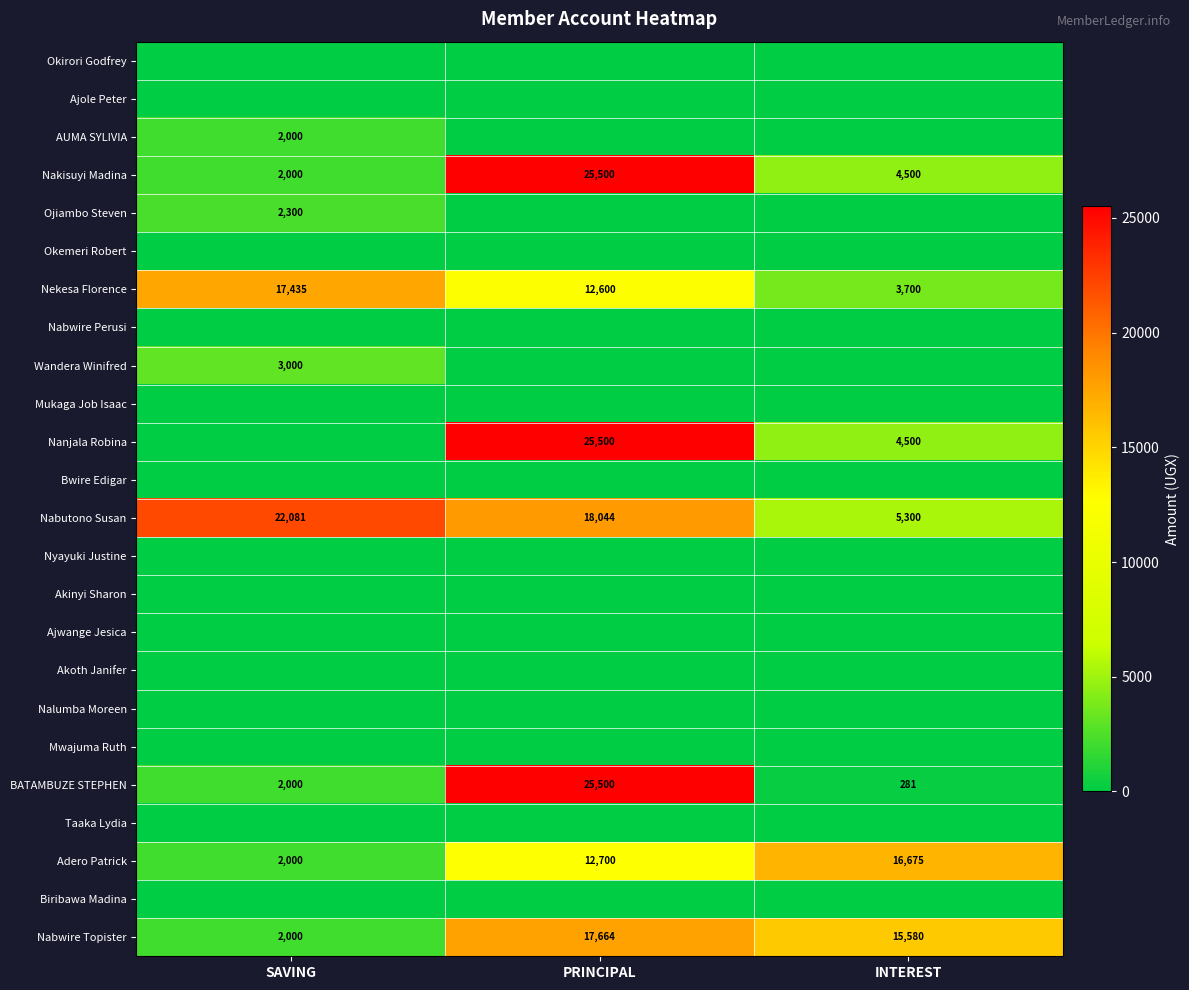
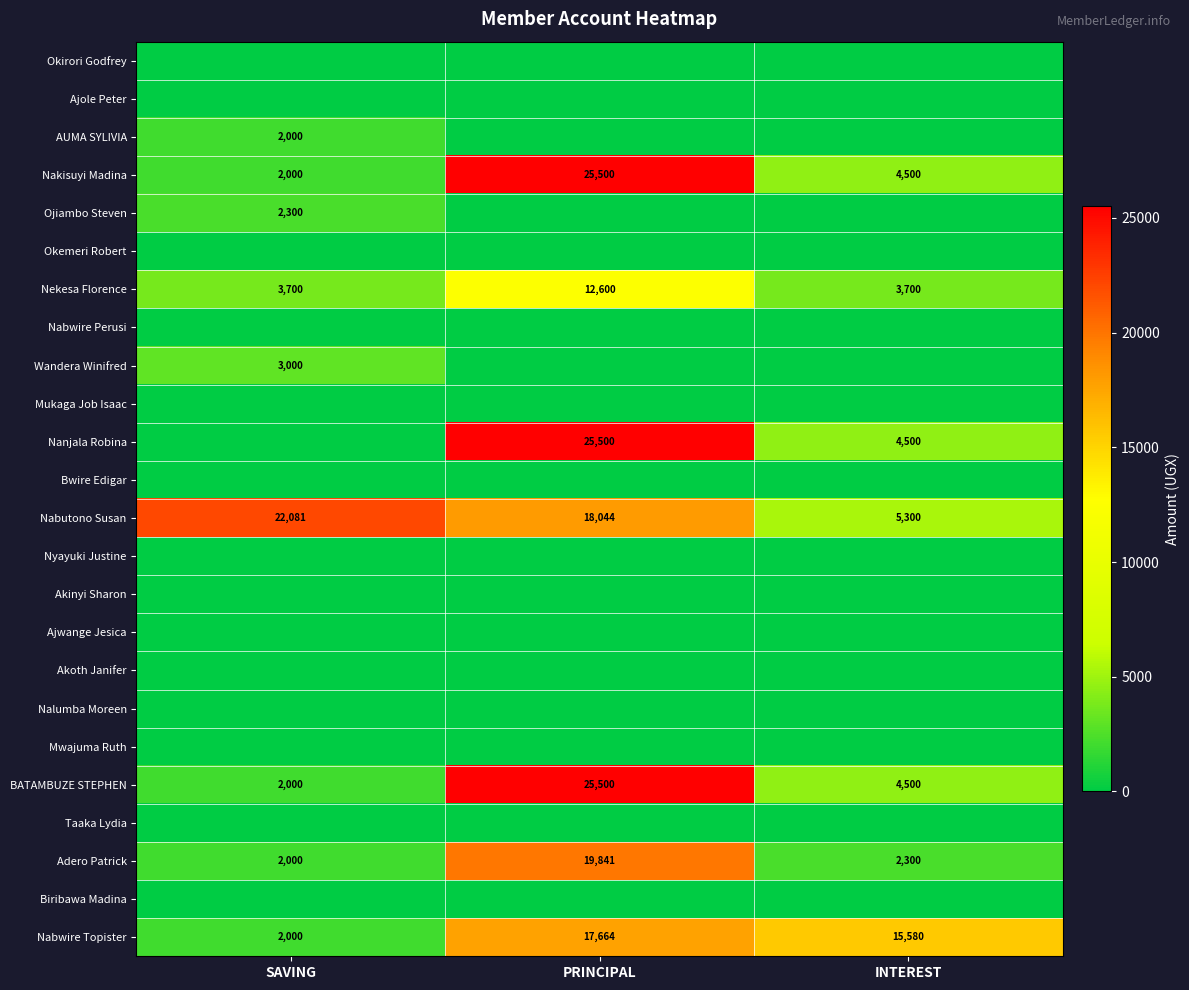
  {
    "AUMA SYLIVIA": {
      "SAVING": "2,000"
    },
    "Nakisuyi Madina": {
      "SAVING": "2,000",
      "PRINCIPAL": "25,500",
      "INTEREST": "4,500"
    },
    "Ojiambo Steven": {
      "SAVING": "2,300"
    },
    "Nekesa Florence": {
-     "SAVING": "17,435",
+     "SAVING": "3,700",
      "PRINCIPAL": "12,600",
      "INTEREST": "3,700"
    },
    "Wandera Winifred": {
      "SAVING": "3,000"
    },
    "Nanjala Robina": {
      "PRINCIPAL": "25,500",
      "INTEREST": "4,500"
    },
    "Nabutono Susan": {
      "SAVING": "22,081",
      "PRINCIPAL": "18,044",
      "INTEREST": "5,300"
    },
    "BATAMBUZE STEPHEN": {
      "SAVING": "2,000",
      "PRINCIPAL": "25,500",
-     "INTEREST": "281"
+     "INTEREST": "4,500"
    },
    "Adero Patrick": {
      "SAVING": "2,000",
-     "PRINCIPAL": "12,700",
-     "INTEREST": "16,675"
+     "PRINCIPAL": "19,841",
+     "INTEREST": "2,300"
    },
    "Nabwire Topister": {
      "SAVING": "2,000",
      "PRINCIPAL": "17,664",
      "INTEREST": "15,580"
    }
  }
